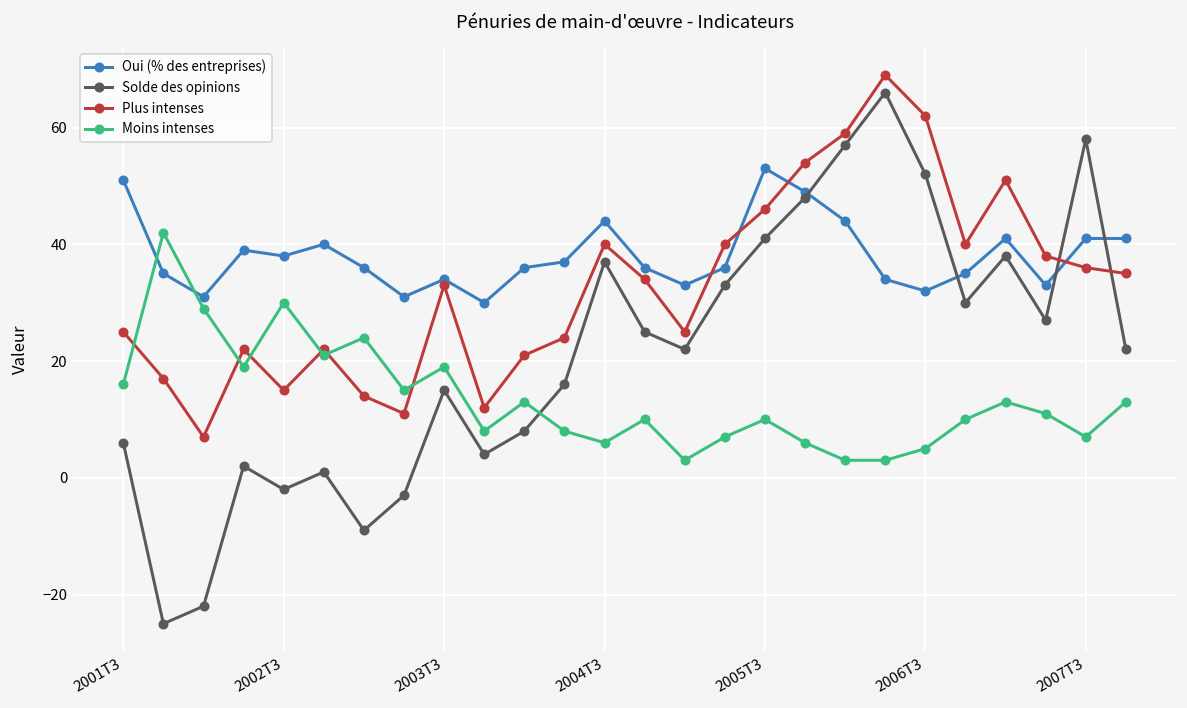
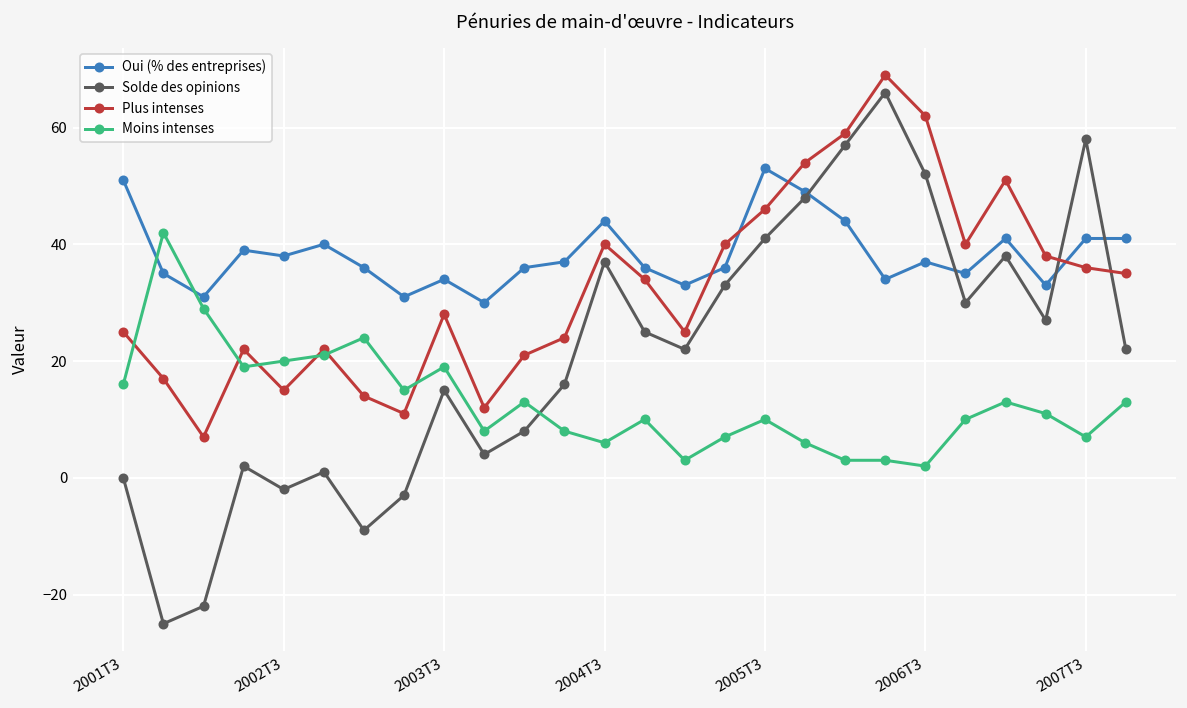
  {
    "Oui (% des entreprises)": {
      "2001T3": 51,
      "2002T3": 38,
      "2003T3": 34,
      "2004T3": 44,
      "2005T3": 53,
-     "2006T3": 32,
+     "2006T3": 37,
      "2007T3": 41
    },
    "Solde des opinions": {
-     "2001T3": 6,
+     "2001T3": 0,
      "2002T3": -2,
      "2003T3": 15,
      "2004T3": 37,
      "2005T3": 41,
      "2006T3": 52,
      "2007T3": 58
    },
    "Plus intenses": {
      "2001T3": 25,
      "2002T3": 15,
-     "2003T3": 33,
+     "2003T3": 28,
      "2004T3": 40,
      "2005T3": 46,
      "2006T3": 62,
      "2007T3": 36
    },
    "Moins intenses": {
      "2001T3": 16,
-     "2002T3": 30,
+     "2002T3": 20,
      "2003T3": 19,
      "2004T3": 6,
      "2005T3": 10,
-     "2006T3": 5,
+     "2006T3": 2,
      "2007T3": 7
    }
  }
